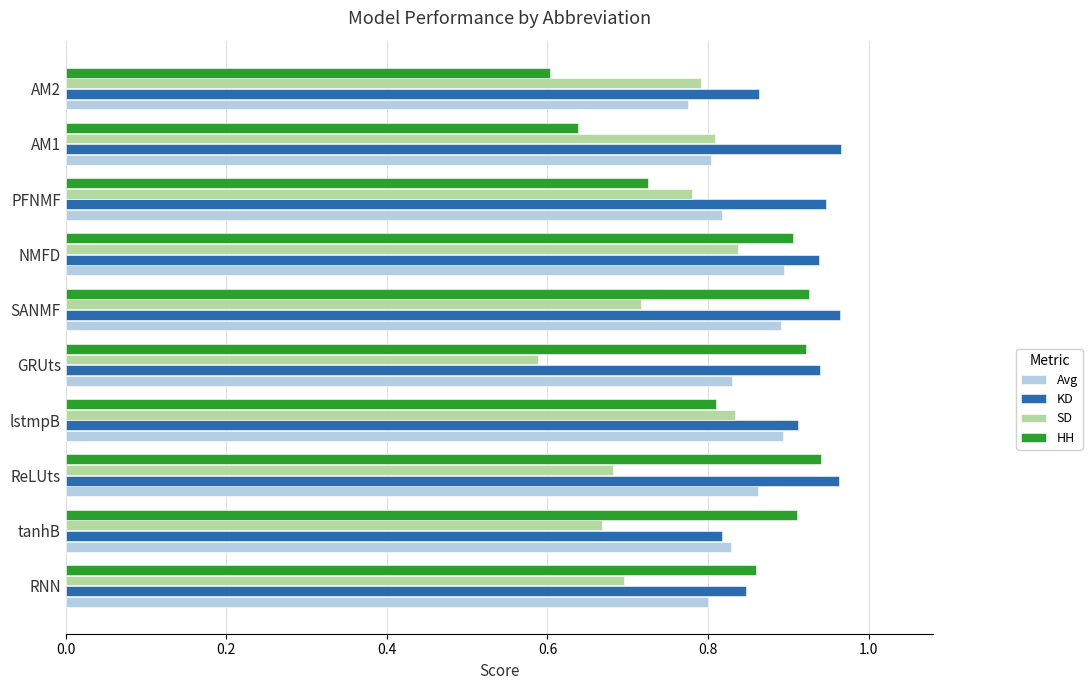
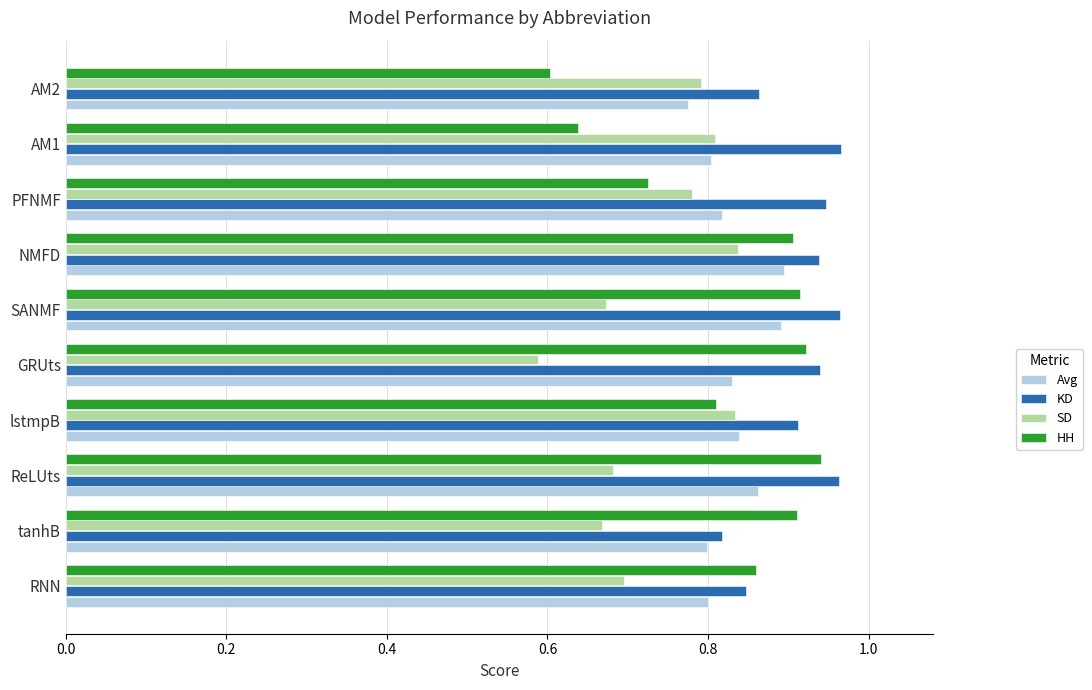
  {
    "Avg": {
      "AM2": 0.78,
      "AM1": 0.80,
      "PFNMF": 0.82,
      "NMFD": 0.89,
      "SANMF": 0.89,
      "GRUts": 0.83,
-     "lstmpB": 0.89,
+     "lstmpB": 0.84,
      "ReLUts": 0.86,
-     "tanhB": 0.83,
+     "tanhB": 0.80,
      "RNN": 0.80
    },
    "KD": {
      "AM2": 0.86,
      "AM1": 0.97,
      "PFNMF": 0.95,
      "NMFD": 0.94,
      "SANMF": 0.96,
      "GRUts": 0.94,
      "lstmpB": 0.91,
      "ReLUts": 0.96,
      "tanhB": 0.82,
      "RNN": 0.85
    },
    "SD": {
      "AM2": 0.79,
      "AM1": 0.81,
      "PFNMF": 0.78,
      "NMFD": 0.84,
-     "SANMF": 0.72,
+     "SANMF": 0.67,
      "GRUts": 0.59,
      "lstmpB": 0.83,
      "ReLUts": 0.68,
      "tanhB": 0.67,
      "RNN": 0.69
    },
    "HH": {
      "AM2": 0.60,
      "AM1": 0.64,
      "PFNMF": 0.73,
      "NMFD": 0.91,
-     "SANMF": 0.93,
+     "SANMF": 0.91,
      "GRUts": 0.92,
      "lstmpB": 0.81,
      "ReLUts": 0.94,
      "tanhB": 0.91,
      "RNN": 0.86
    }
  }
